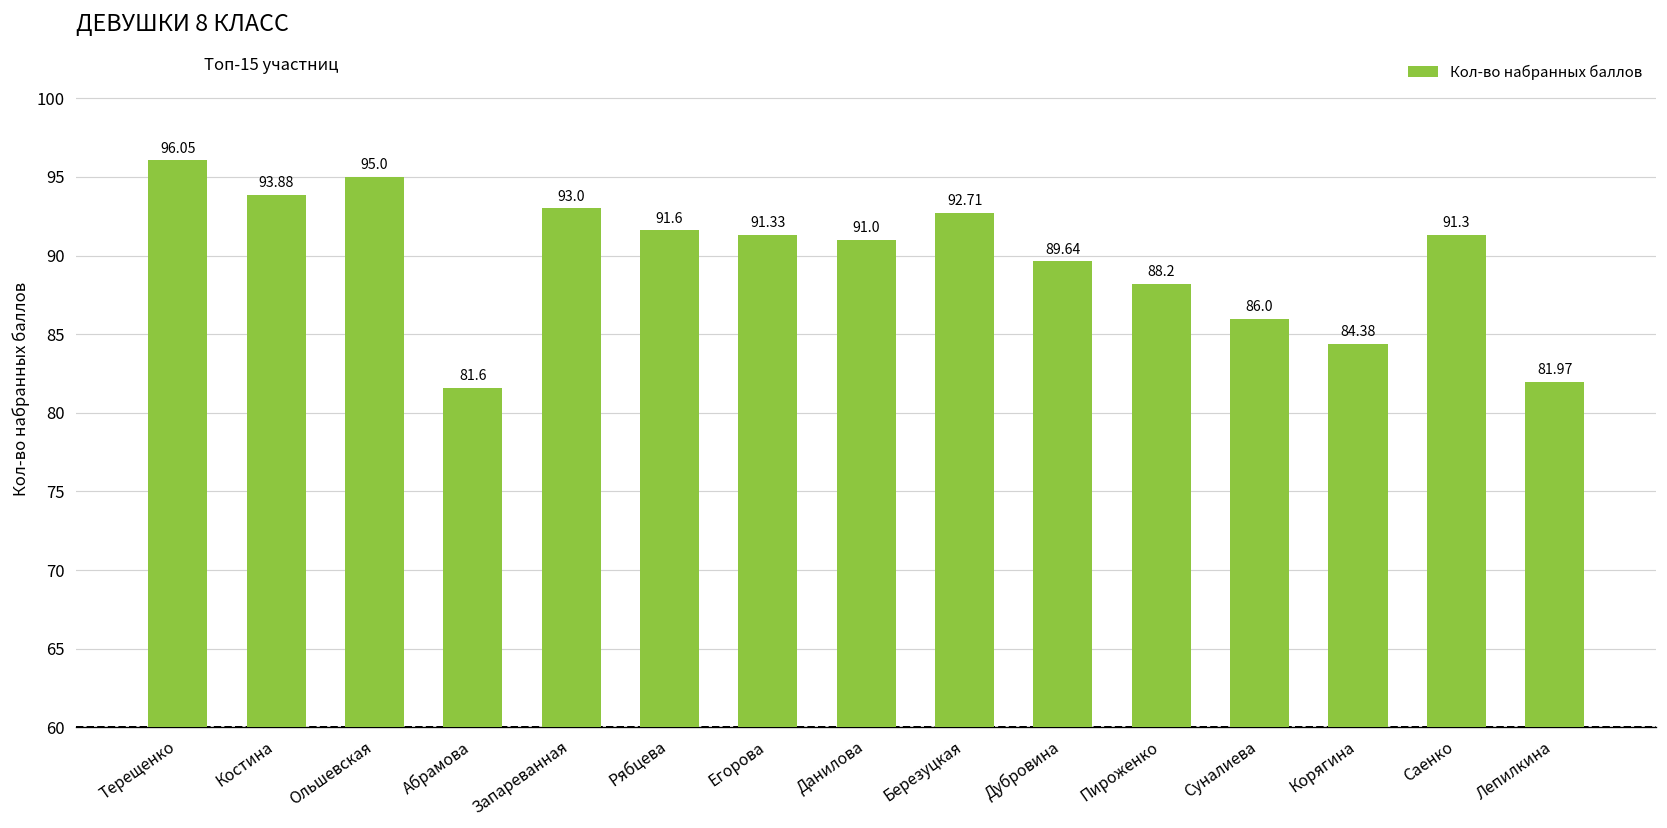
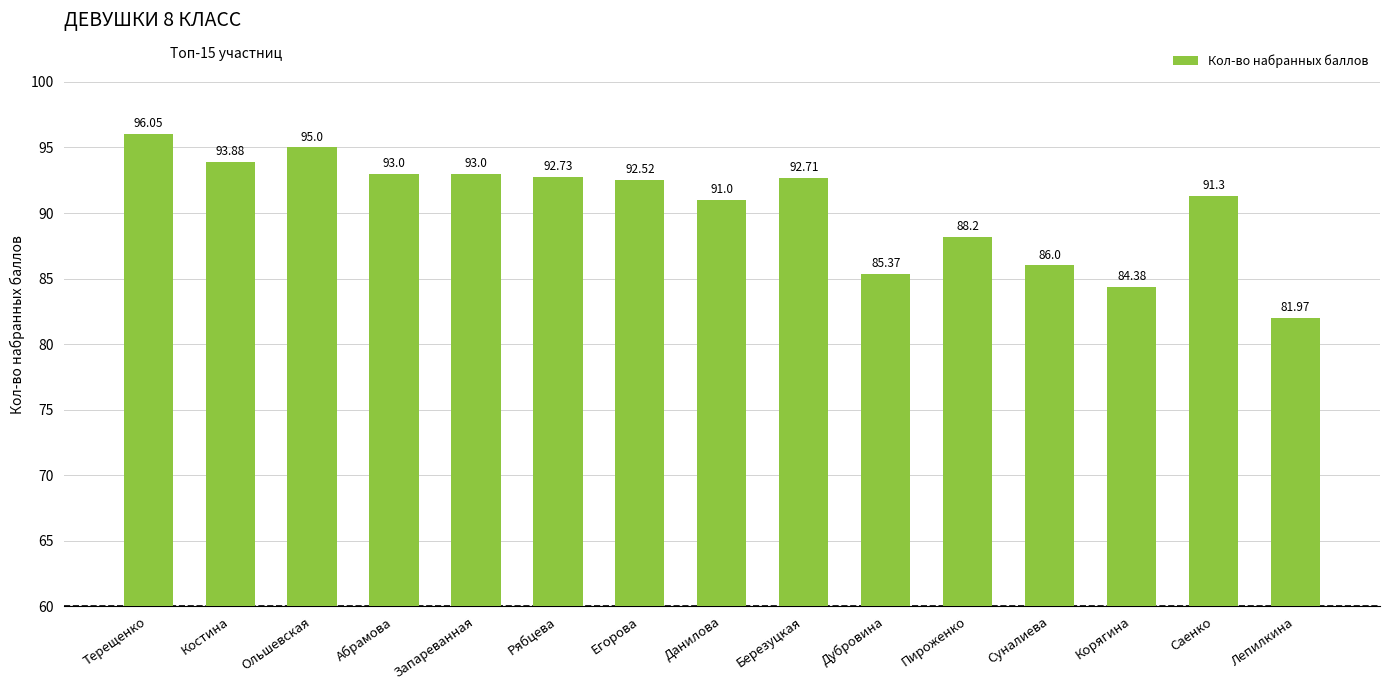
  {
    "Терещенко": 96.05,
    "Костина": 93.88,
    "Ольшевская": 95.0,
-   "Абрамова": 81.6,
+   "Абрамова": 93.0,
    "Запареванная": 93.0,
-   "Рябцева": 91.6,
-   "Егорова": 91.33,
+   "Рябцева": 92.73,
+   "Егорова": 92.52,
    "Данилова": 91.0,
    "Березуцкая": 92.71,
-   "Дубровина": 89.64,
+   "Дубровина": 85.37,
    "Пироженко": 88.2,
    "Суналиева": 86.0,
    "Корягина": 84.38,
    "Саенко": 91.3,
    "Лепилкина": 81.97
  }
